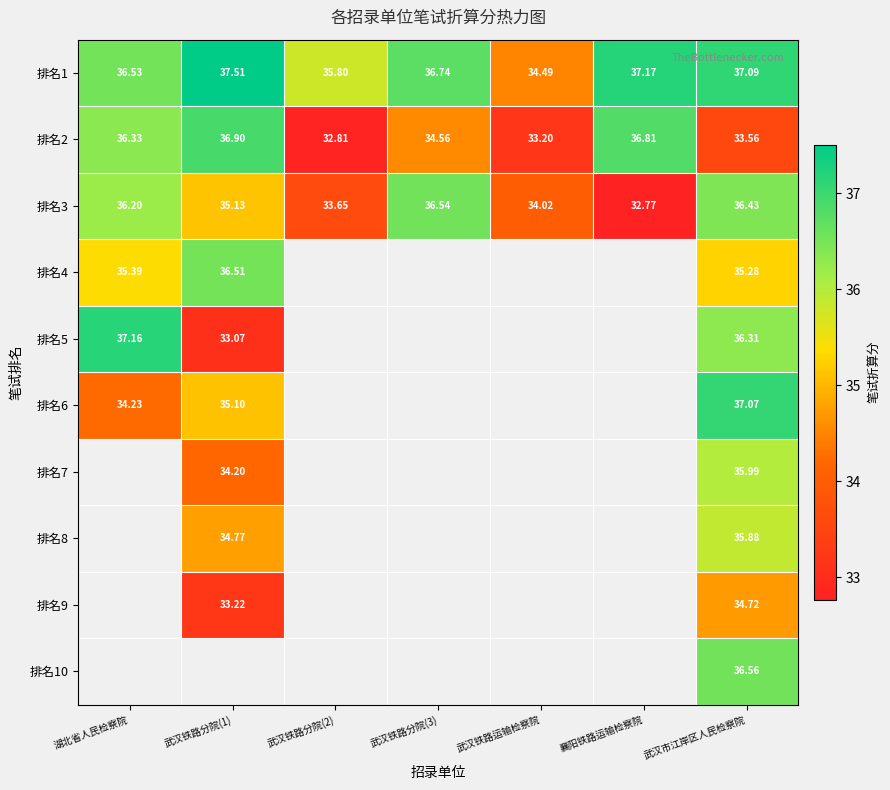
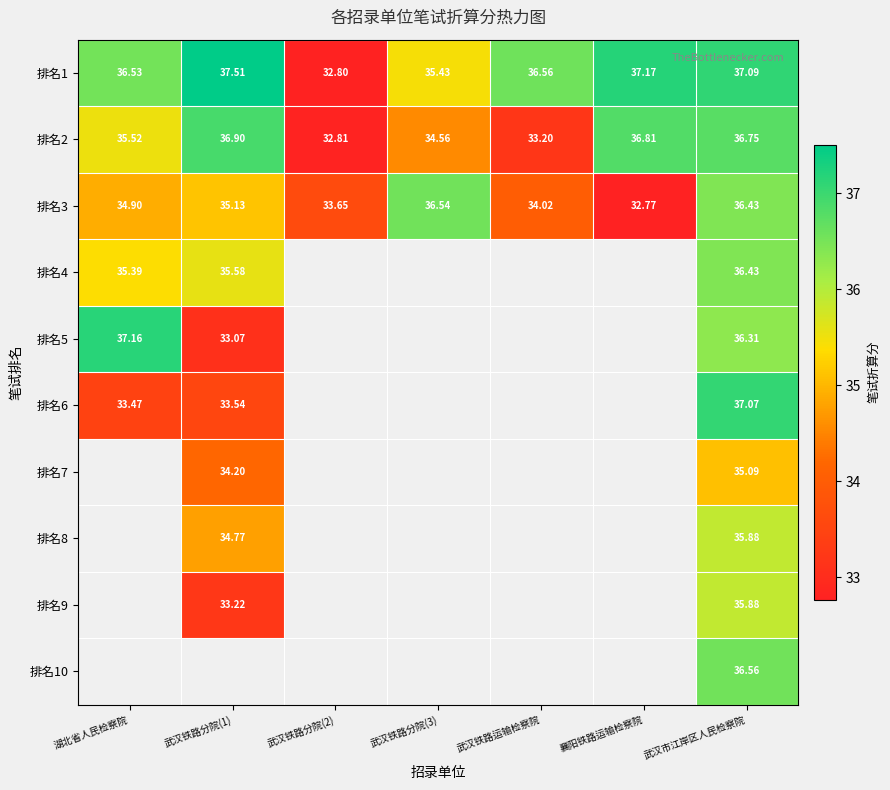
  {
    "排名1": {
      "湖北省人民检察院": 36.53,
      "武汉铁路分院(1)": 37.51,
-     "武汉铁路分院(2)": 35.80,
-     "武汉铁路分院(3)": 36.74,
-     "武汉铁路运输检察院": 34.49,
+     "武汉铁路分院(2)": 32.80,
+     "武汉铁路分院(3)": 35.43,
+     "武汉铁路运输检察院": 36.56,
      "襄阳铁路运输检察院": 37.17
    },
    "排名2": {
-     "湖北省人民检察院": 36.33,
+     "湖北省人民检察院": 35.52,
      "武汉铁路分院(1)": 36.90,
      "武汉铁路分院(2)": 32.81,
      "武汉铁路分院(3)": 34.56,
      "武汉铁路运输检察院": 33.20,
      "襄阳铁路运输检察院": 36.81,
-     "武汉市江岸区人民检察院": 33.56
+     "武汉市江岸区人民检察院": 36.75
    },
    "排名3": {
-     "湖北省人民检察院": 36.20,
+     "湖北省人民检察院": 34.90,
      "武汉铁路分院(1)": 35.13,
      "武汉铁路分院(2)": 33.65,
      "武汉铁路分院(3)": 36.54,
      "武汉铁路运输检察院": 34.02,
      "襄阳铁路运输检察院": 32.77,
      "武汉市江岸区人民检察院": 36.43
    },
    "排名4": {
      "湖北省人民检察院": 35.39,
-     "武汉铁路分院(1)": 36.51,
-     "武汉市江岸区人民检察院": 35.28
+     "武汉铁路分院(1)": 35.58,
+     "武汉市江岸区人民检察院": 36.43
    },
    "排名5": {
      "湖北省人民检察院": 37.16,
      "武汉铁路分院(1)": 33.07,
      "武汉市江岸区人民检察院": 36.31
    },
    "排名6": {
-     "湖北省人民检察院": 34.23,
-     "武汉铁路分院(1)": 35.10,
+     "湖北省人民检察院": 33.47,
+     "武汉铁路分院(1)": 33.54,
      "武汉市江岸区人民检察院": 37.07
    },
    "排名7": {
      "武汉铁路分院(1)": 34.20,
-     "武汉市江岸区人民检察院": 35.99
+     "武汉市江岸区人民检察院": 35.09
    },
    "排名8": {
      "武汉铁路分院(1)": 34.77,
      "武汉市江岸区人民检察院": 35.88
    },
    "排名9": {
      "武汉铁路分院(1)": 33.22,
-     "武汉市江岸区人民检察院": 34.72
+     "武汉市江岸区人民检察院": 35.88
    },
    "排名10": {
      "武汉市江岸区人民检察院": 36.56
    }
  }
